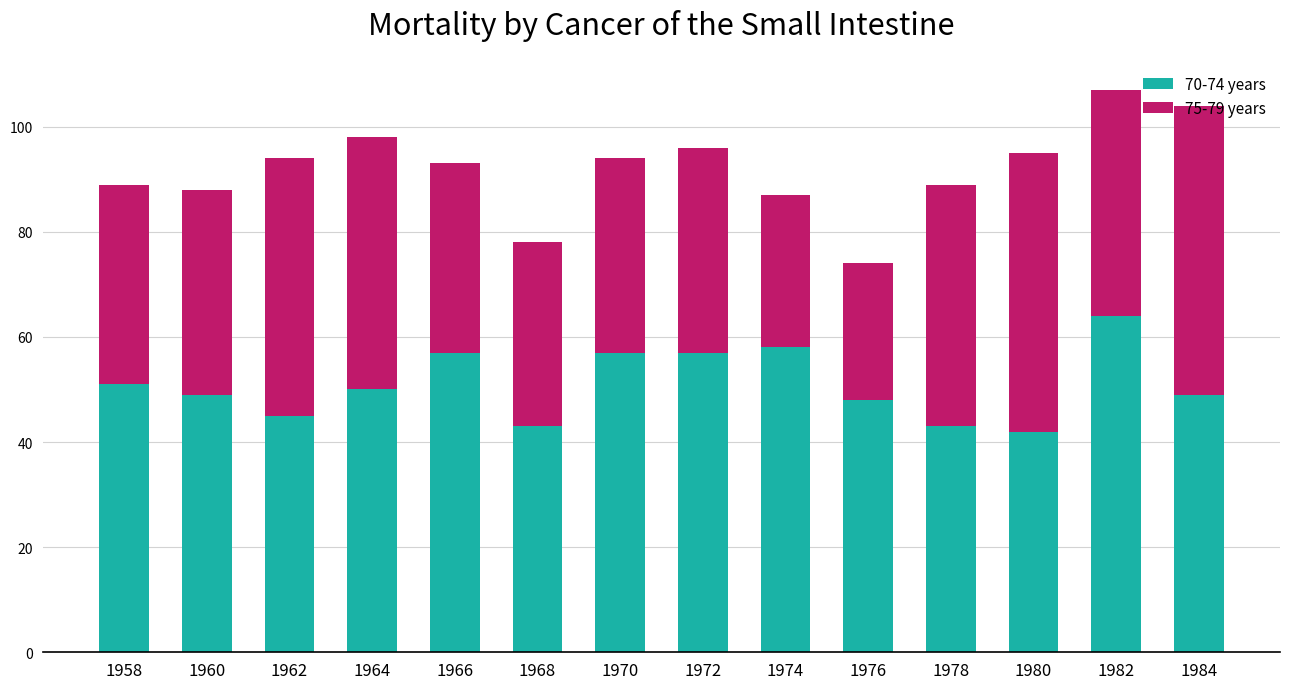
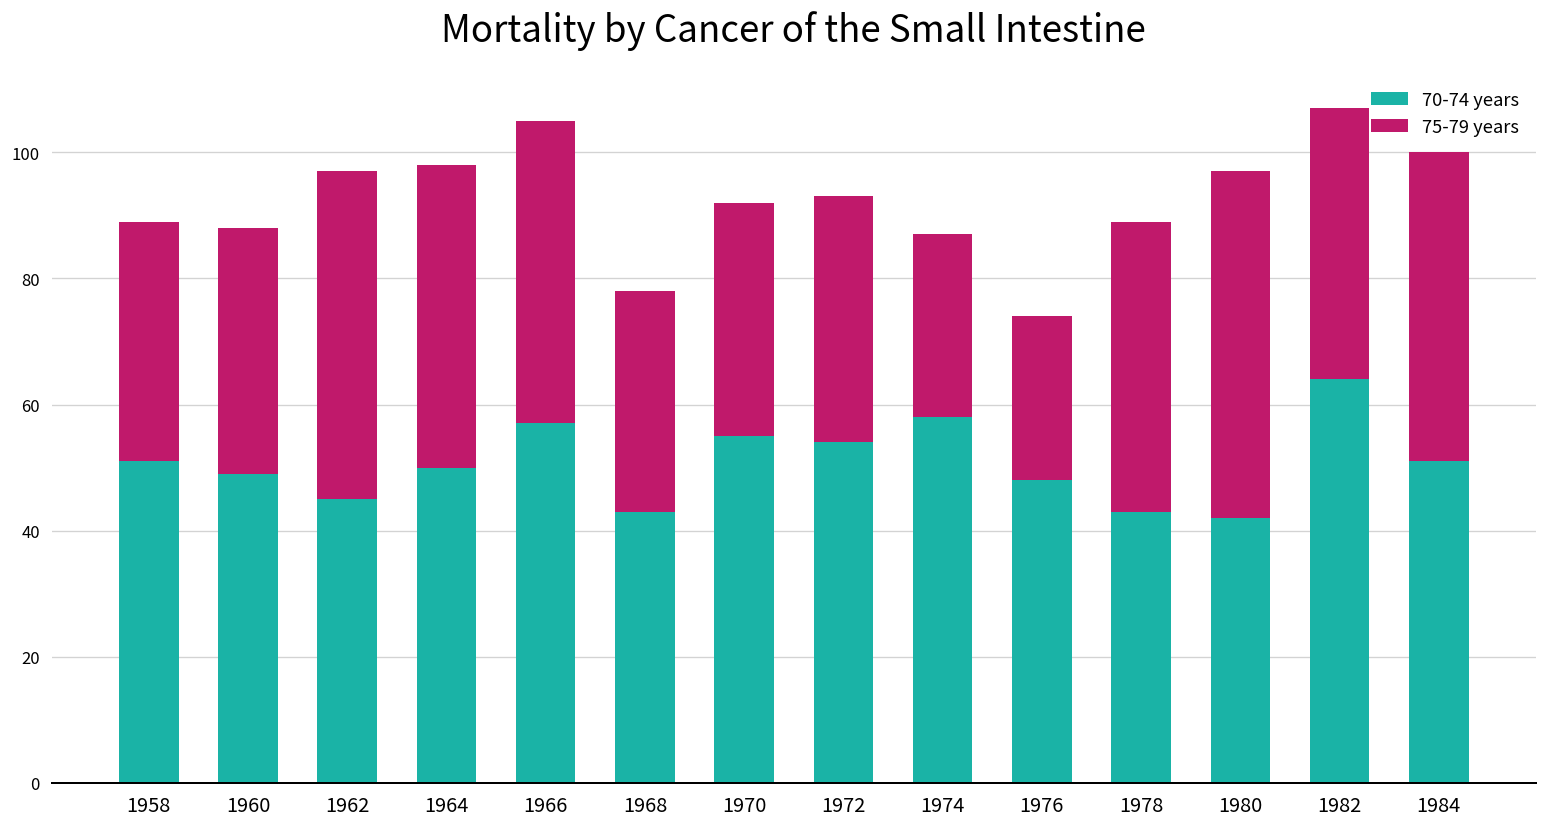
  {
    "70-74 years": {
      "1958": 51,
      "1960": 49,
      "1962": 45,
      "1964": 50,
      "1966": 57,
      "1968": 43,
-     "1970": 57,
-     "1972": 57,
+     "1970": 55,
+     "1972": 54,
      "1974": 58,
      "1976": 48,
      "1978": 43,
      "1980": 42,
      "1982": 64,
-     "1984": 49
+     "1984": 51
    },
    "75-79 years": {
      "1958": 38,
      "1960": 39,
-     "1962": 49,
+     "1962": 52,
      "1964": 48,
-     "1966": 36,
+     "1966": 48,
      "1968": 35,
      "1970": 37,
      "1972": 39,
      "1974": 29,
      "1976": 26,
      "1978": 46,
-     "1980": 53,
+     "1980": 55,
      "1982": 43,
-     "1984": 55
+     "1984": 49
    }
  }
